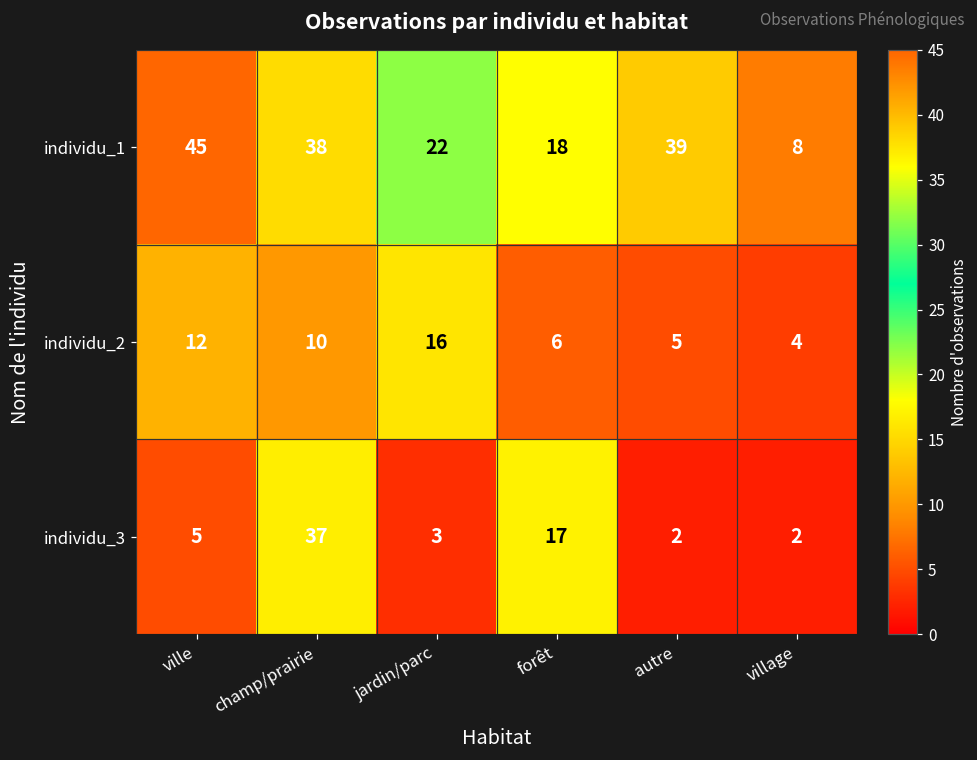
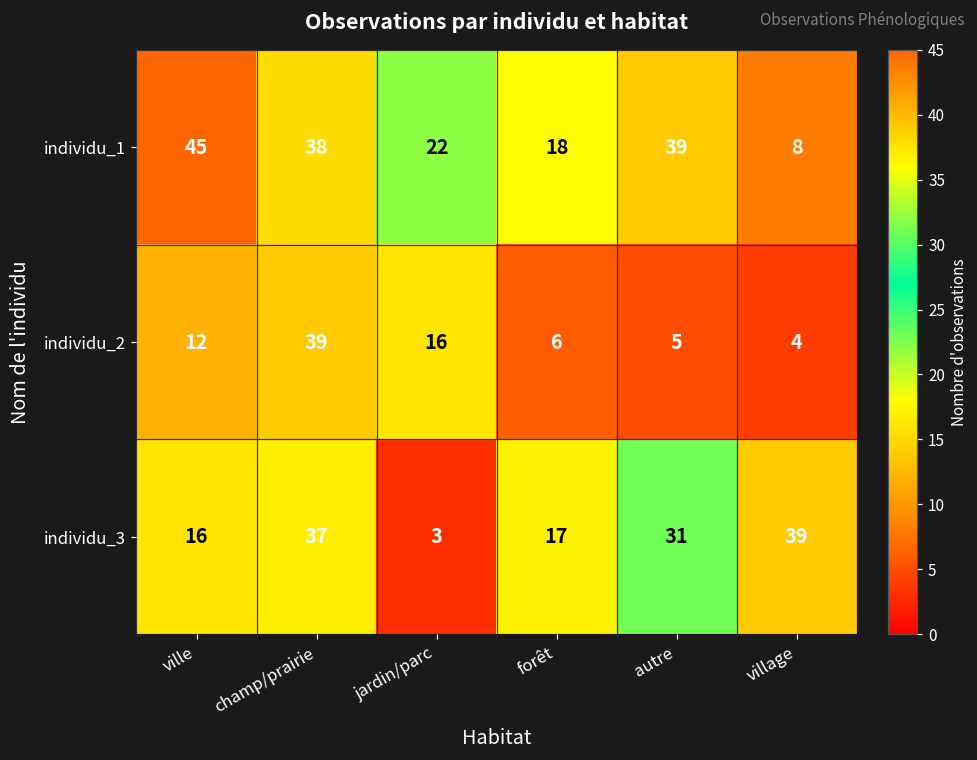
  {
    "individu_1": {
      "ville": 45,
      "champ/prairie": 38,
      "jardin/parc": 22,
      "forêt": 18,
      "autre": 39,
      "village": 8
    },
    "individu_2": {
      "ville": 12,
-     "champ/prairie": 10,
+     "champ/prairie": 39,
      "jardin/parc": 16,
      "forêt": 6,
      "autre": 5,
      "village": 4
    },
    "individu_3": {
-     "ville": 5,
+     "ville": 16,
      "champ/prairie": 37,
      "jardin/parc": 3,
      "forêt": 17,
-     "autre": 2,
-     "village": 2
+     "autre": 31,
+     "village": 39
    }
  }
